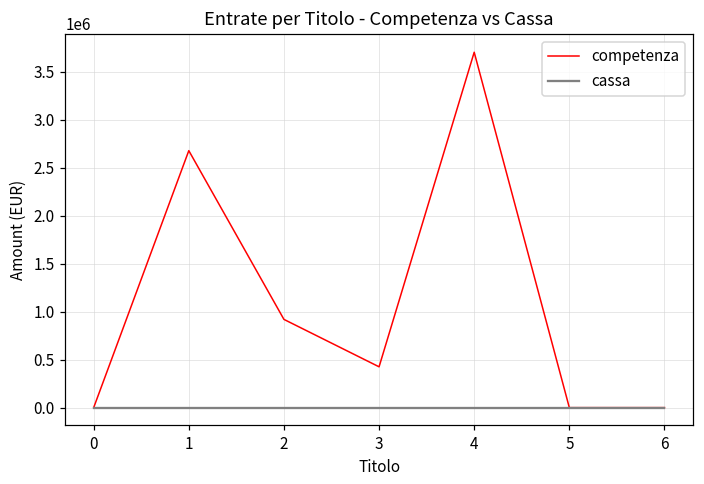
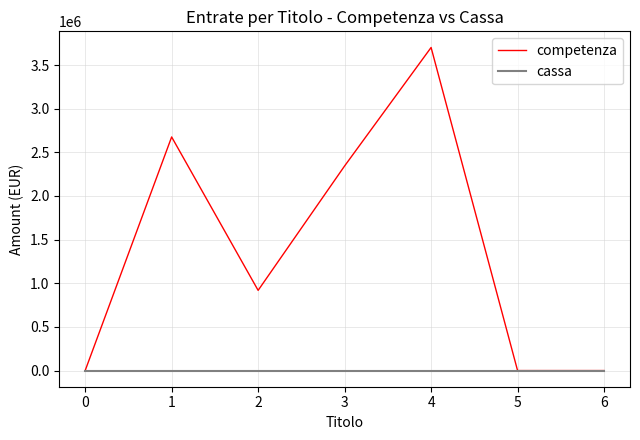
  {
    "competenza": {
      "1": 2700000,
      "2": 900000,
-     "3": 400000,
+     "3": 2300000,
      "4": 3700000
    },
    "cassa": {
      "1": 0,
      "2": 0,
      "3": 0,
      "4": 0
    }
  }
